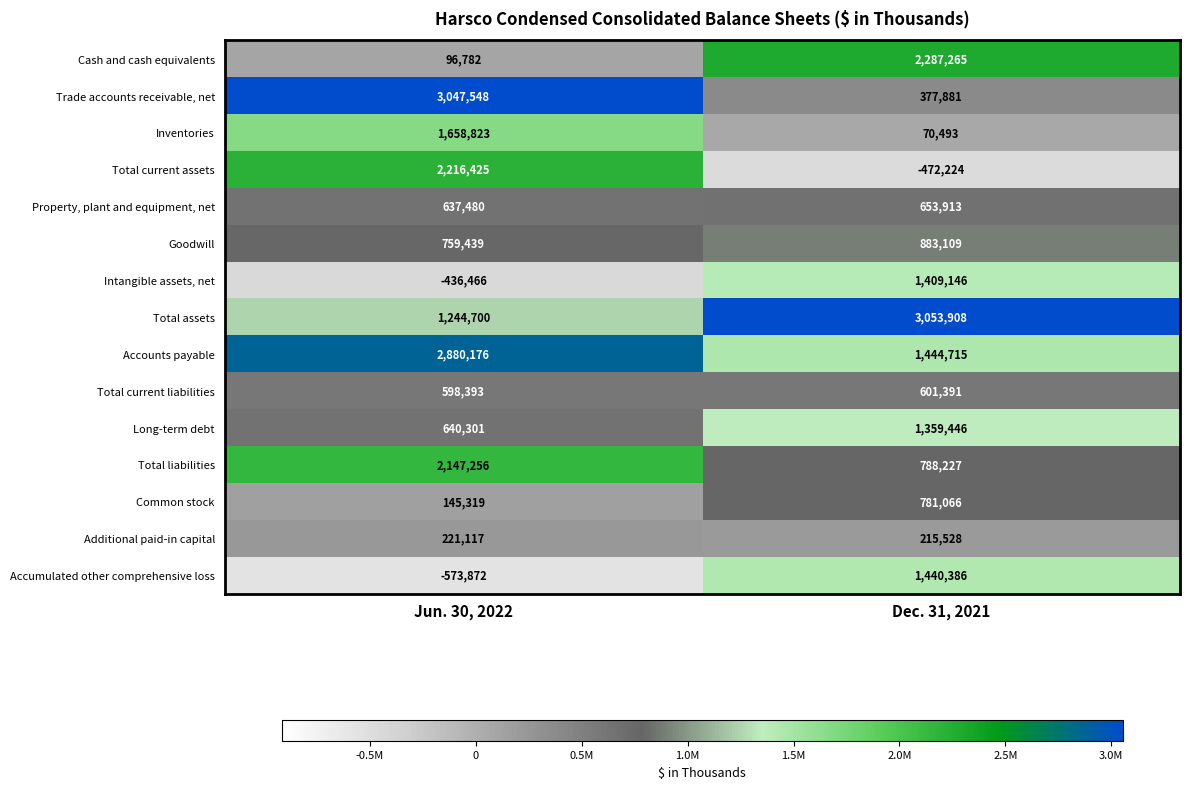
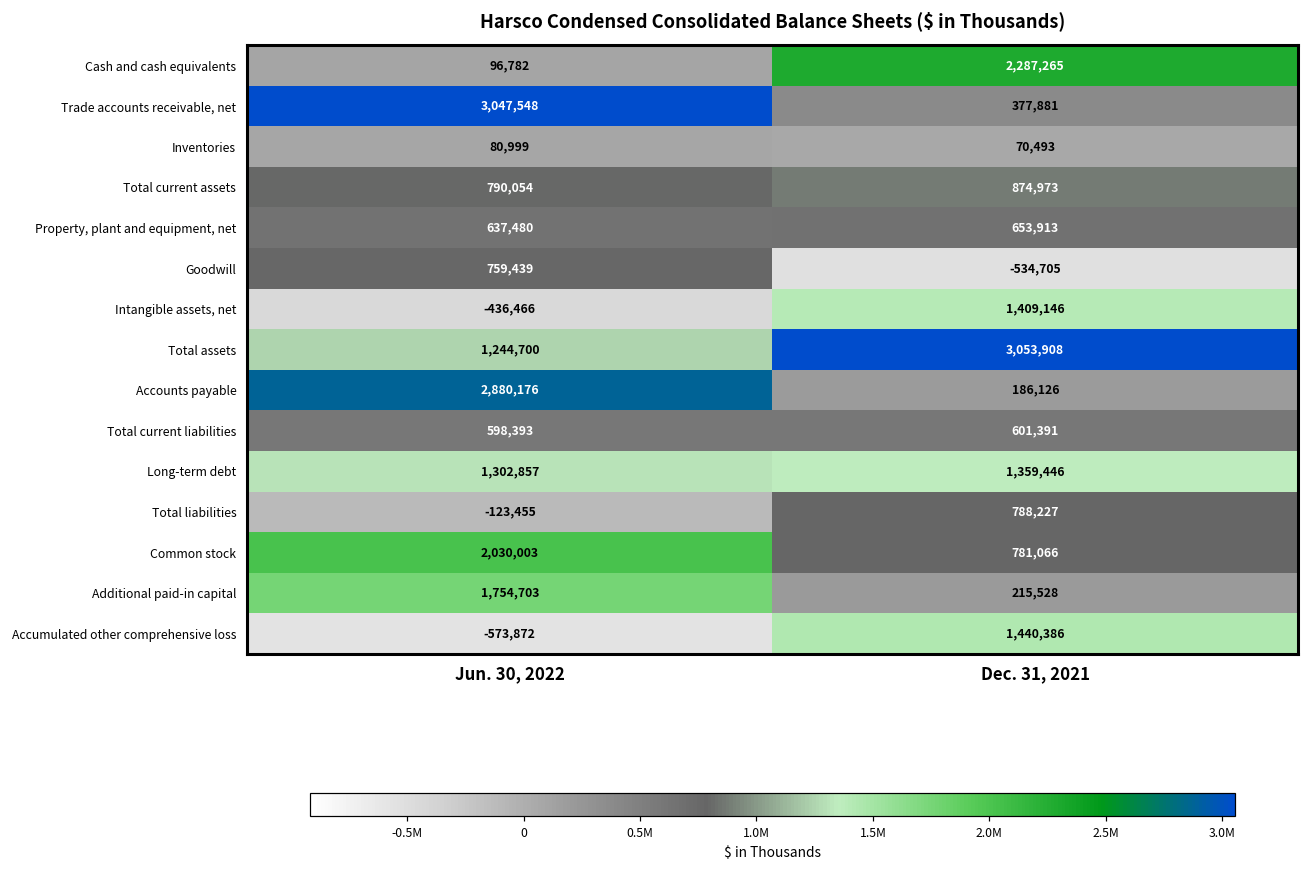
  {
    "Cash and cash equivalents": {
      "Jun. 30, 2022": "96,782",
      "Dec. 31, 2021": "2,287,265"
    },
    "Trade accounts receivable, net": {
      "Jun. 30, 2022": "3,047,548",
      "Dec. 31, 2021": "377,881"
    },
    "Inventories": {
-     "Jun. 30, 2022": "1,658,823",
+     "Jun. 30, 2022": "80,999",
      "Dec. 31, 2021": "70,493"
    },
    "Total current assets": {
-     "Jun. 30, 2022": "2,216,425",
-     "Dec. 31, 2021": "-472,224"
+     "Jun. 30, 2022": "790,054",
+     "Dec. 31, 2021": "874,973"
    },
    "Property, plant and equipment, net": {
      "Jun. 30, 2022": "637,480",
      "Dec. 31, 2021": "653,913"
    },
    "Goodwill": {
      "Jun. 30, 2022": "759,439",
-     "Dec. 31, 2021": "883,109"
+     "Dec. 31, 2021": "-534,705"
    },
    "Intangible assets, net": {
      "Jun. 30, 2022": "-436,466",
      "Dec. 31, 2021": "1,409,146"
    },
    "Total assets": {
      "Jun. 30, 2022": "1,244,700",
      "Dec. 31, 2021": "3,053,908"
    },
    "Accounts payable": {
      "Jun. 30, 2022": "2,880,176",
-     "Dec. 31, 2021": "1,444,715"
+     "Dec. 31, 2021": "186,126"
    },
    "Total current liabilities": {
      "Jun. 30, 2022": "598,393",
      "Dec. 31, 2021": "601,391"
    },
    "Long-term debt": {
-     "Jun. 30, 2022": "640,301",
+     "Jun. 30, 2022": "1,302,857",
      "Dec. 31, 2021": "1,359,446"
    },
    "Total liabilities": {
-     "Jun. 30, 2022": "2,147,256",
+     "Jun. 30, 2022": "-123,455",
      "Dec. 31, 2021": "788,227"
    },
    "Common stock": {
-     "Jun. 30, 2022": "145,319",
+     "Jun. 30, 2022": "2,030,003",
      "Dec. 31, 2021": "781,066"
    },
    "Additional paid-in capital": {
-     "Jun. 30, 2022": "221,117",
+     "Jun. 30, 2022": "1,754,703",
      "Dec. 31, 2021": "215,528"
    },
    "Accumulated other comprehensive loss": {
      "Jun. 30, 2022": "-573,872",
      "Dec. 31, 2021": "1,440,386"
    }
  }
